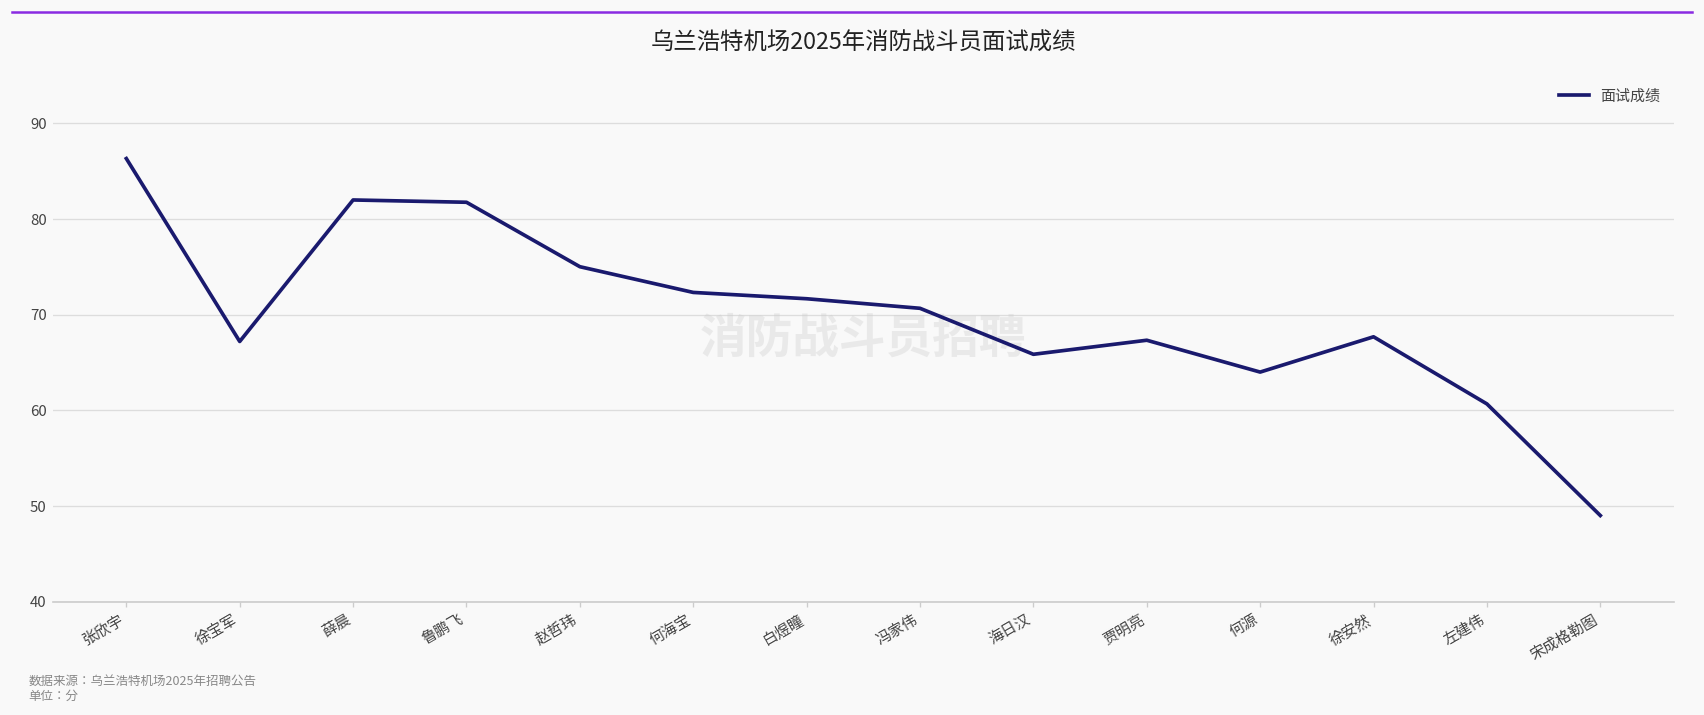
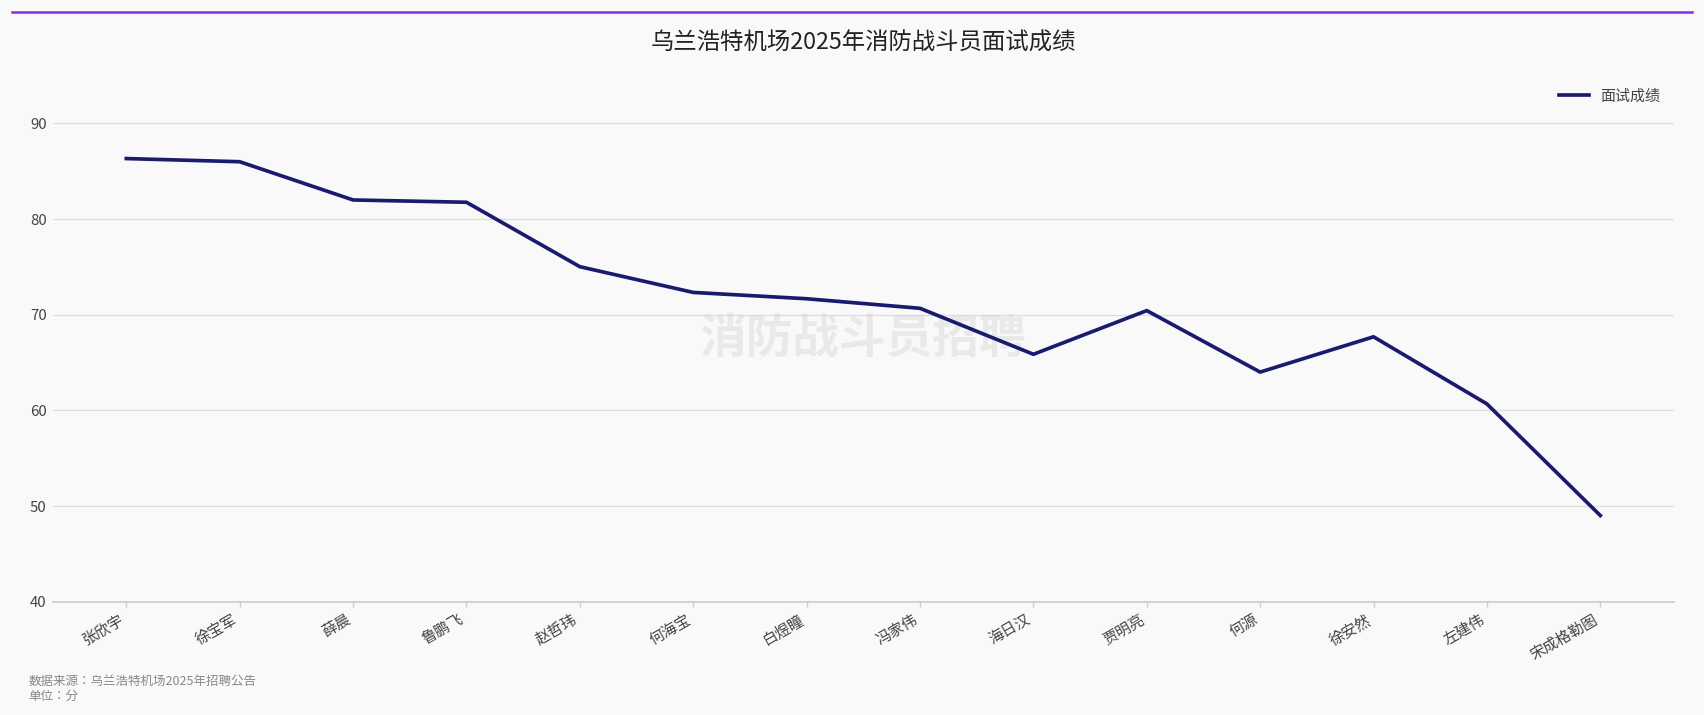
  {
    "张欣宇": 86,
-   "徐宝军": 67,
+   "徐宝军": 86,
    "薛晨": 82,
    "鲁鹏飞": 82,
    "赵哲玮": 75,
    "何海宝": 72,
    "白煜瞳": 72,
    "冯家伟": 71,
    "海日汉": 66,
-   "贾明亮": 67,
+   "贾明亮": 70,
    "何源": 64,
    "徐安然": 68,
    "左建伟": 61,
    "宋成格勒图": 49
  }
